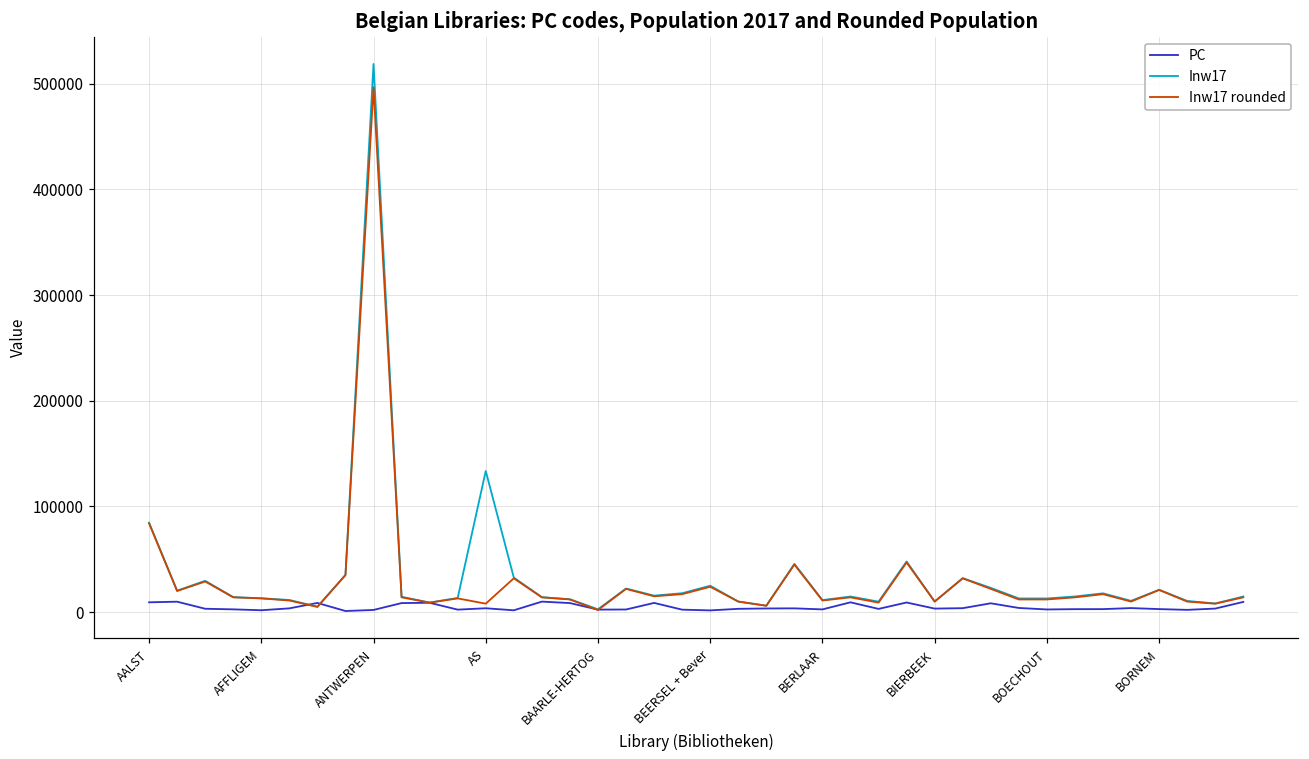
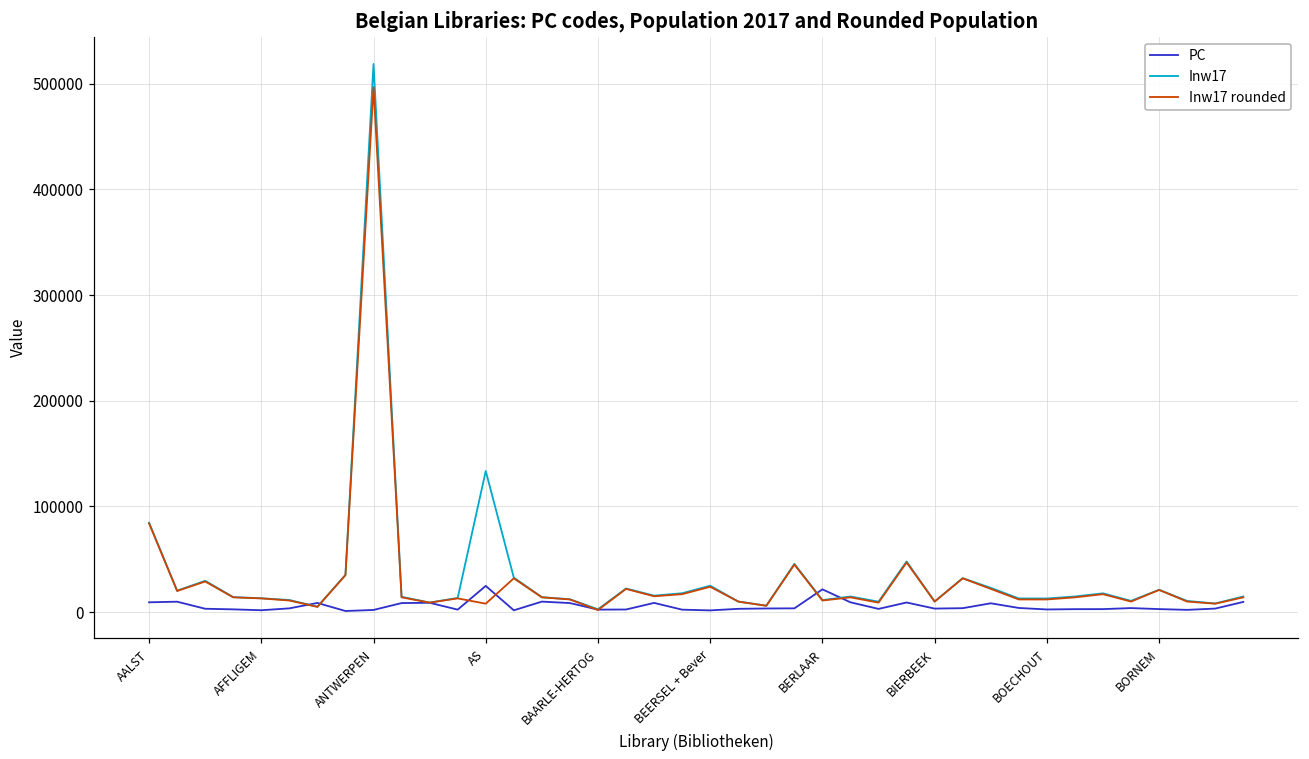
  {
    "PC": {
      "AALST": 10000,
      "AFFLIGEM": 0,
      "ANTWERPEN": 0,
-     "AS": 0,
+     "AS": 20000,
      "BEERSEL + Bever": 0,
-     "BERLAAR": 0,
+     "BERLAAR": 20000,
      "BIERBEEK": 0,
      "BOECHOUT": 0,
      "BORNEM": 0
    },
    "Inw17": {
      "ANTWERPEN": 520000,
      "AS": 130000
    },
    "Inw17 rounded": {
      "ANTWERPEN": 500000,
      "AS": 10000
    }
  }
